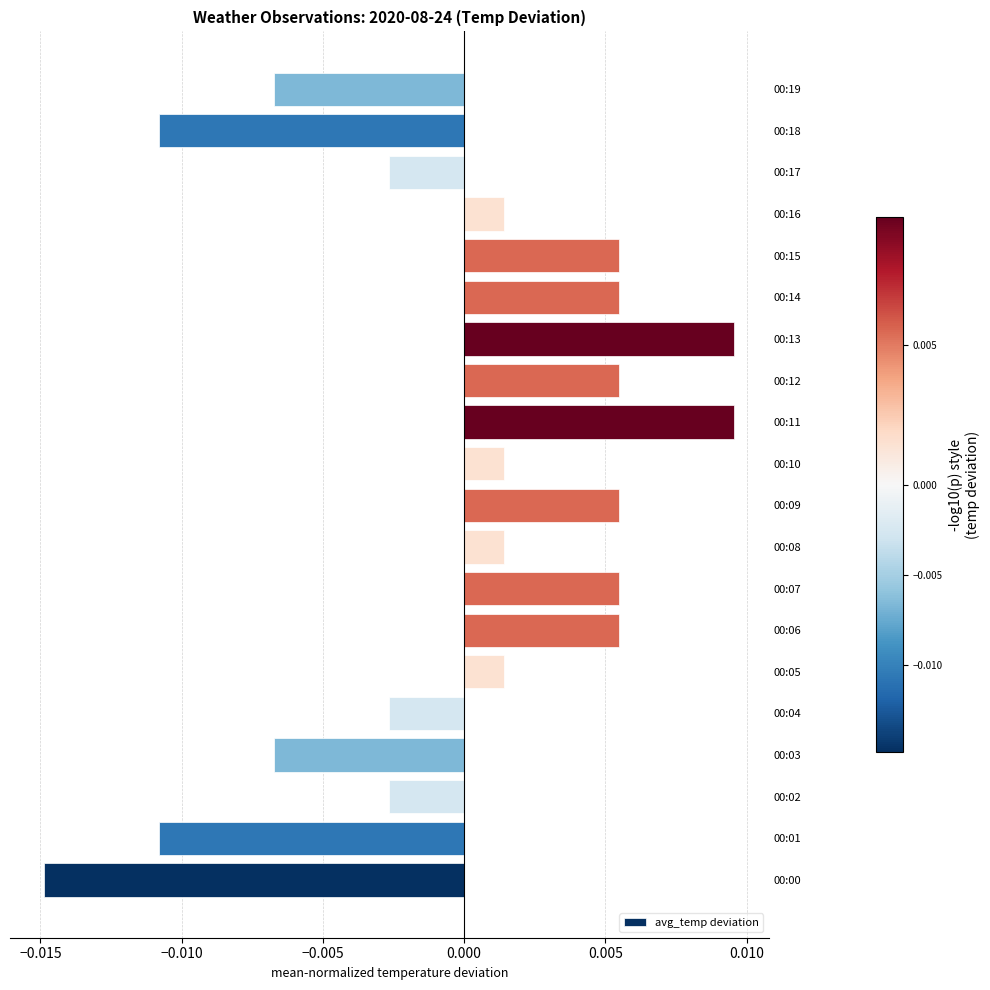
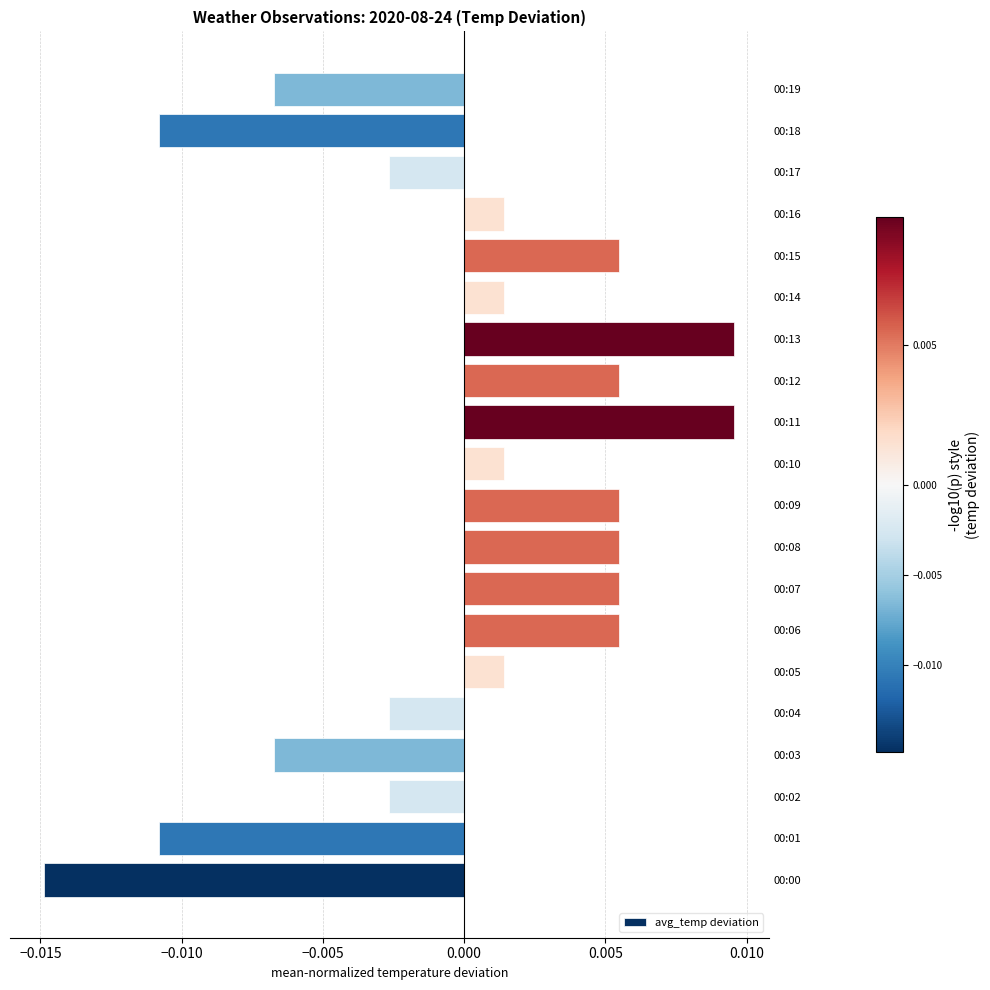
  {
    "00:19": -0.0067,
    "00:18": -0.0108,
    "00:17": -0.0026,
    "00:16": 0.0014,
    "00:15": 0.0055,
-   "00:14": 0.0055,
+   "00:14": 0.0014,
    "00:13": 0.0096,
    "00:12": 0.0055,
    "00:11": 0.0096,
    "00:10": 0.0014,
    "00:09": 0.0055,
-   "00:08": 0.0014,
+   "00:08": 0.0055,
    "00:07": 0.0055,
    "00:06": 0.0055,
    "00:05": 0.0014,
    "00:04": -0.0026,
    "00:03": -0.0067,
    "00:02": -0.0026,
    "00:01": -0.0108,
    "00:00": -0.0149
  }
